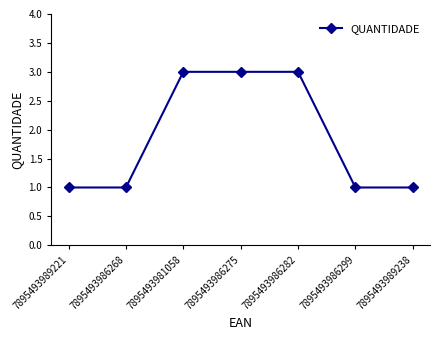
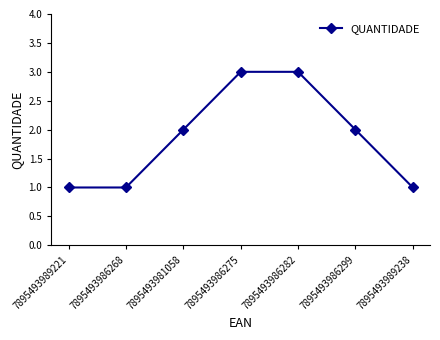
  {
    "7895493989221": 1,
    "7895493986268": 1,
-   "7895493981058": 3,
+   "7895493981058": 2,
    "7895493986275": 3,
    "7895493986282": 3,
-   "7895493986299": 1,
+   "7895493986299": 2,
    "7895493989238": 1
  }
